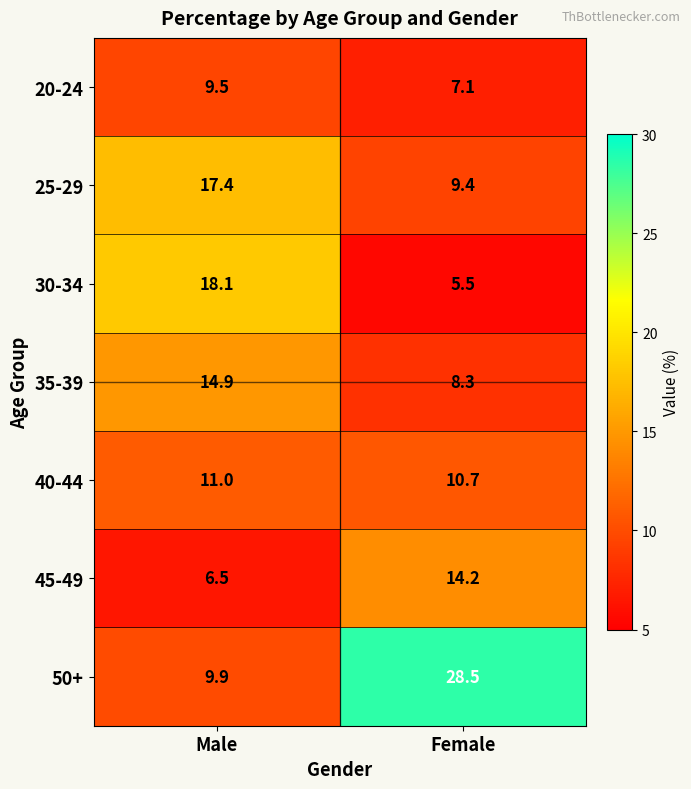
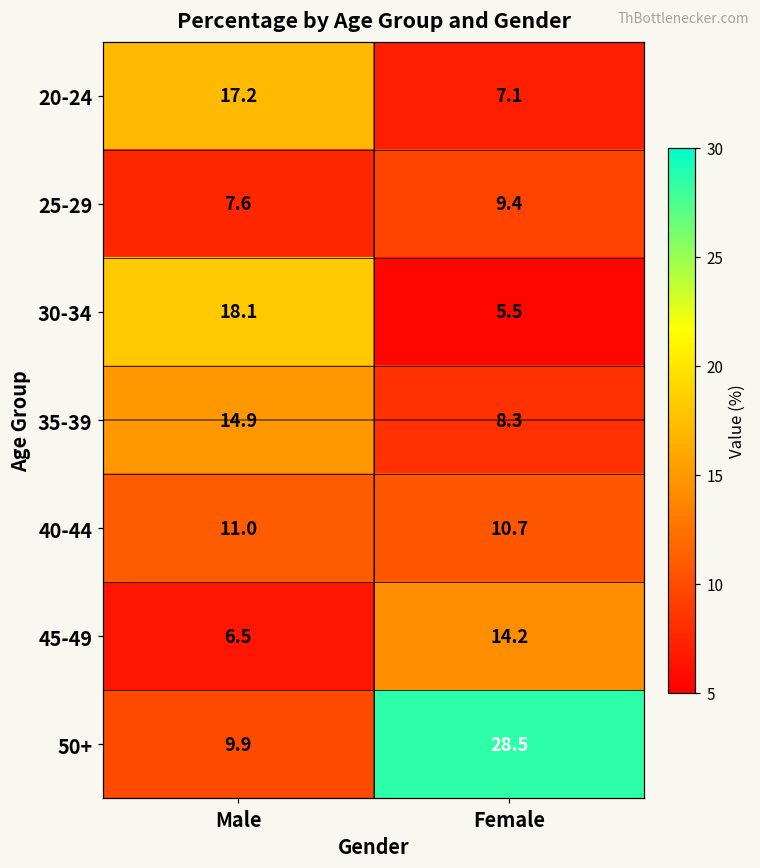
  {
    "20-24": {
-     "Male": 9.5,
+     "Male": 17.2,
      "Female": 7.1
    },
    "25-29": {
-     "Male": 17.4,
+     "Male": 7.6,
      "Female": 9.4
    },
    "30-34": {
      "Male": 18.1,
      "Female": 5.5
    },
    "35-39": {
      "Male": 14.9,
      "Female": 8.3
    },
    "40-44": {
      "Male": 11.0,
      "Female": 10.7
    },
    "45-49": {
      "Male": 6.5,
      "Female": 14.2
    },
    "50+": {
      "Male": 9.9,
      "Female": 28.5
    }
  }
